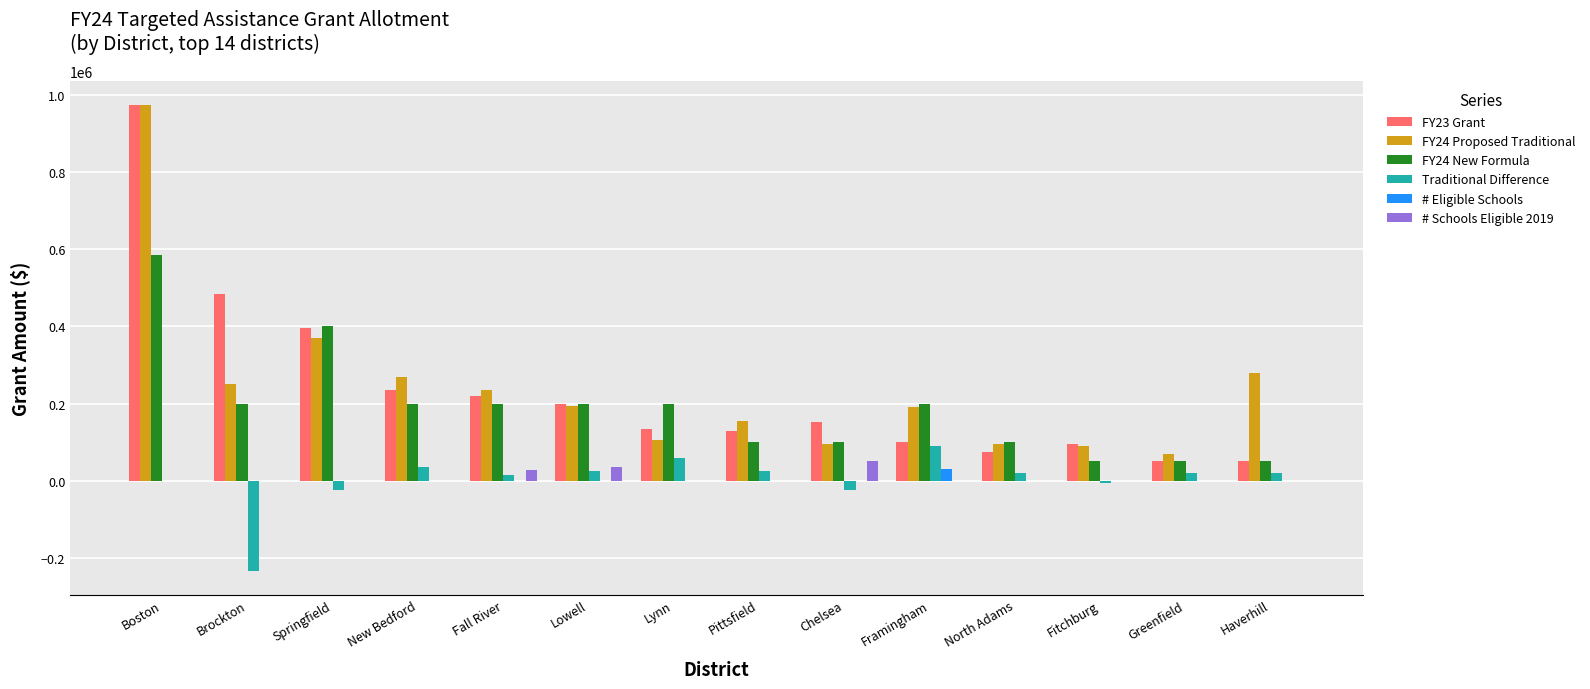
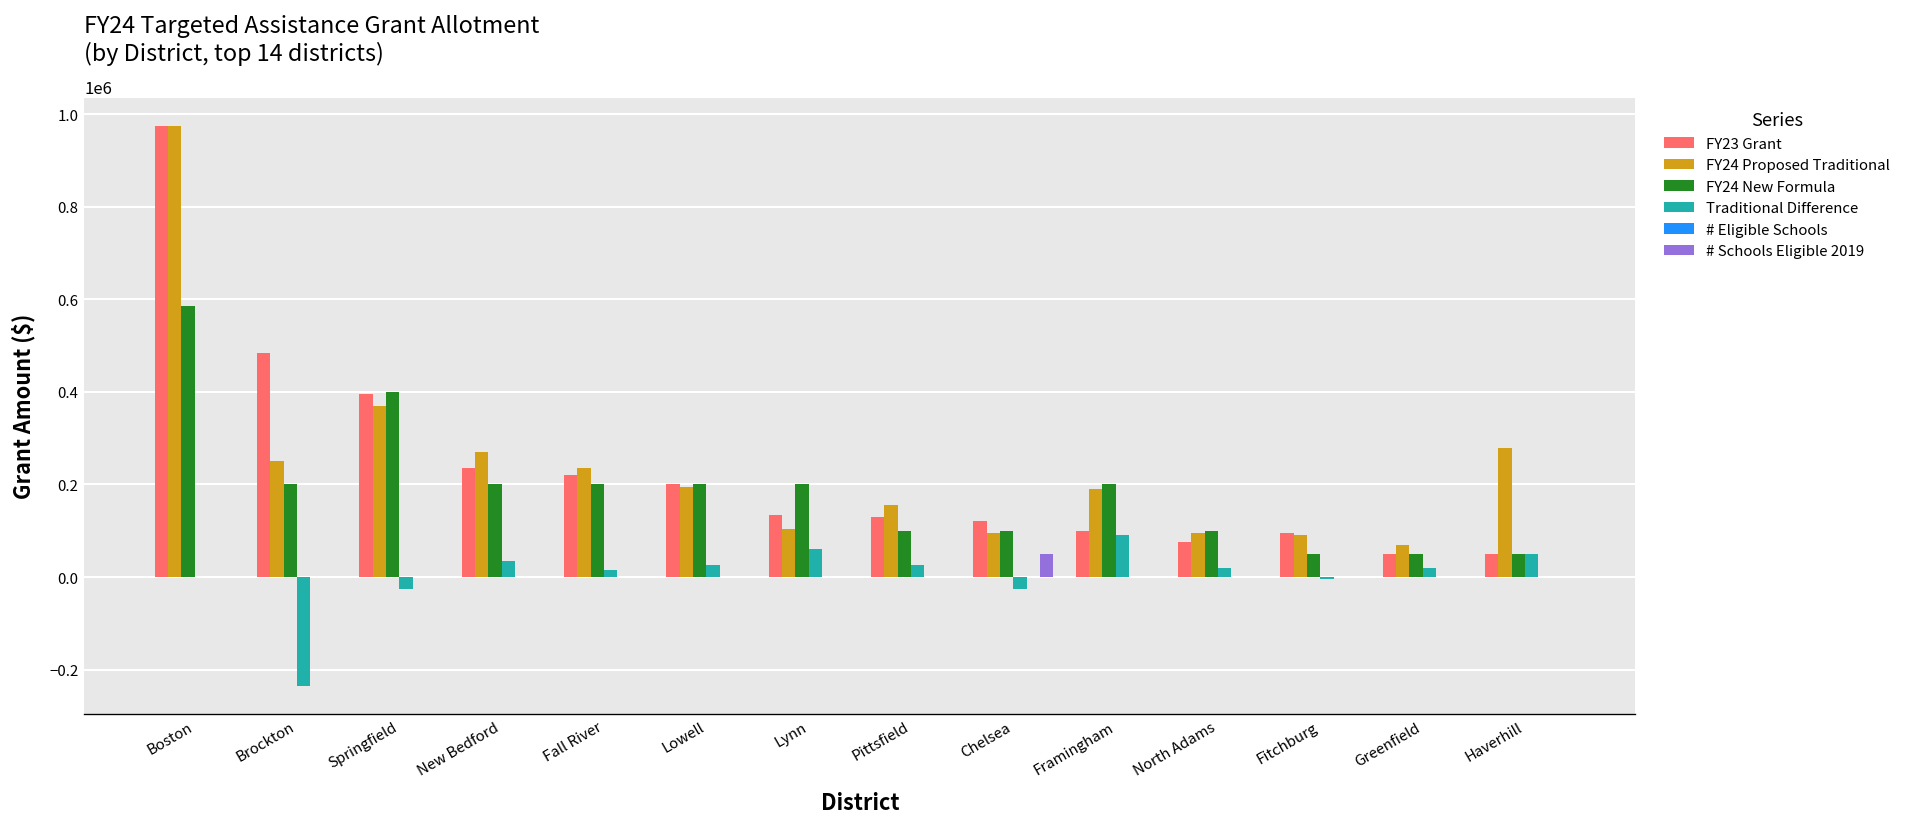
  {
    "FY23 Grant": {
      "Boston": 980000,
      "Brockton": 490000,
      "Springfield": 400000,
      "New Bedford": 240000,
      "Fall River": 220000,
      "Lowell": 200000,
      "Lynn": 140000,
      "Pittsfield": 130000,
-     "Chelsea": 150000,
+     "Chelsea": 120000,
      "Framingham": 100000,
      "North Adams": 80000,
      "Fitchburg": 100000,
      "Greenfield": 50000,
      "Haverhill": 50000
    },
    "FY24 Proposed Traditional": {
      "Boston": 980000,
      "Brockton": 250000,
      "Springfield": 370000,
      "New Bedford": 270000,
      "Fall River": 240000,
      "Lowell": 190000,
      "Lynn": 100000,
      "Pittsfield": 160000,
      "Chelsea": 100000,
      "Framingham": 190000,
      "North Adams": 100000,
      "Fitchburg": 90000,
      "Greenfield": 70000,
      "Haverhill": 280000
    },
    "FY24 New Formula": {
      "Boston": 590000,
      "Brockton": 200000,
      "Springfield": 400000,
      "New Bedford": 200000,
      "Fall River": 200000,
      "Lowell": 200000,
      "Lynn": 200000,
      "Pittsfield": 100000,
      "Chelsea": 100000,
      "Framingham": 200000,
      "North Adams": 100000,
      "Fitchburg": 50000,
      "Greenfield": 50000,
      "Haverhill": 50000
    },
    "Traditional Difference": {
      "Boston": 0,
      "Brockton": -240000,
      "Springfield": -30000,
      "New Bedford": 40000,
      "Fall River": 20000,
      "Lowell": 30000,
      "Lynn": 60000,
      "Pittsfield": 30000,
      "Chelsea": -30000,
      "Framingham": 90000,
      "North Adams": 20000,
      "Greenfield": 20000,
-     "Haverhill": 20000
+     "Haverhill": 50000
    },
    "# Eligible Schools": {
-     "Framingham": 30000
+     "Framingham": 0
    },
    "# Schools Eligible 2019": {
-     "Fall River": 30000,
-     "Lowell": 30000,
+     "Fall River": 0,
+     "Lowell": 0,
      "Chelsea": 50000,
      "Haverhill": 0
    }
  }
